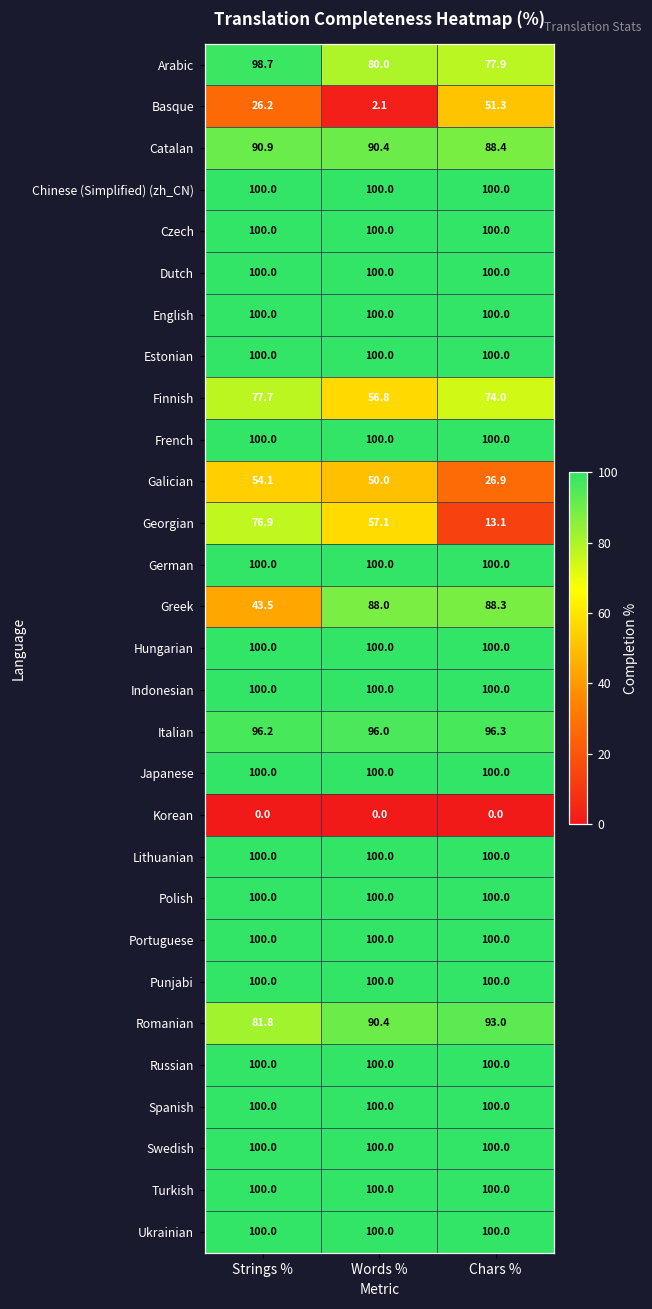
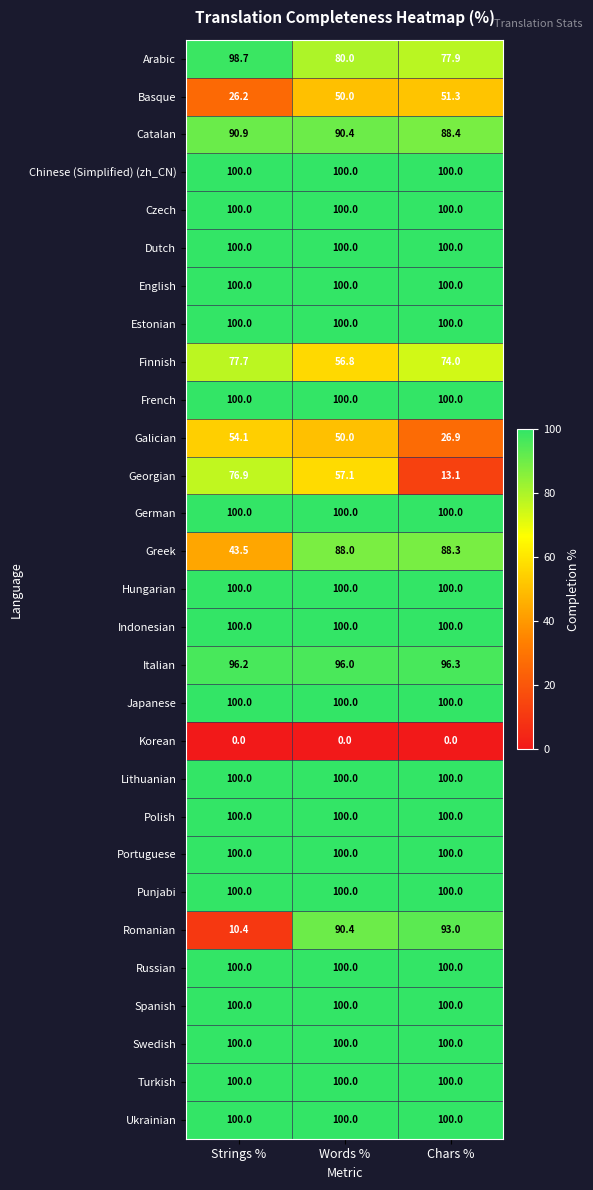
  {
    "Arabic": {
      "Strings %": 98.7,
      "Words %": 80.0,
      "Chars %": 77.9
    },
    "Basque": {
      "Strings %": 26.2,
-     "Words %": 2.1,
+     "Words %": 50.0,
      "Chars %": 51.3
    },
    "Catalan": {
      "Strings %": 90.9,
      "Words %": 90.4,
      "Chars %": 88.4
    },
    "Chinese (Simplified) (zh_CN)": {
      "Strings %": 100.0,
      "Words %": 100.0,
      "Chars %": 100.0
    },
    "Czech": {
      "Strings %": 100.0,
      "Words %": 100.0,
      "Chars %": 100.0
    },
    "Dutch": {
      "Strings %": 100.0,
      "Words %": 100.0,
      "Chars %": 100.0
    },
    "English": {
      "Strings %": 100.0,
      "Words %": 100.0,
      "Chars %": 100.0
    },
    "Estonian": {
      "Strings %": 100.0,
      "Words %": 100.0,
      "Chars %": 100.0
    },
    "Finnish": {
      "Strings %": 77.7,
      "Words %": 56.8,
      "Chars %": 74.0
    },
    "French": {
      "Strings %": 100.0,
      "Words %": 100.0,
      "Chars %": 100.0
    },
    "Galician": {
      "Strings %": 54.1,
      "Words %": 50.0,
      "Chars %": 26.9
    },
    "Georgian": {
      "Strings %": 76.9,
      "Words %": 57.1,
      "Chars %": 13.1
    },
    "German": {
      "Strings %": 100.0,
      "Words %": 100.0,
      "Chars %": 100.0
    },
    "Greek": {
      "Strings %": 43.5,
      "Words %": 88.0,
      "Chars %": 88.3
    },
    "Hungarian": {
      "Strings %": 100.0,
      "Words %": 100.0,
      "Chars %": 100.0
    },
    "Indonesian": {
      "Strings %": 100.0,
      "Words %": 100.0,
      "Chars %": 100.0
    },
    "Italian": {
      "Strings %": 96.2,
      "Words %": 96.0,
      "Chars %": 96.3
    },
    "Japanese": {
      "Strings %": 100.0,
      "Words %": 100.0,
      "Chars %": 100.0
    },
    "Korean": {
      "Strings %": 0.0,
      "Words %": 0.0,
      "Chars %": 0.0
    },
    "Lithuanian": {
      "Strings %": 100.0,
      "Words %": 100.0,
      "Chars %": 100.0
    },
    "Polish": {
      "Strings %": 100.0,
      "Words %": 100.0,
      "Chars %": 100.0
    },
    "Portuguese": {
      "Strings %": 100.0,
      "Words %": 100.0,
      "Chars %": 100.0
    },
    "Punjabi": {
      "Strings %": 100.0,
      "Words %": 100.0,
      "Chars %": 100.0
    },
    "Romanian": {
-     "Strings %": 81.8,
+     "Strings %": 10.4,
      "Words %": 90.4,
      "Chars %": 93.0
    },
    "Russian": {
      "Strings %": 100.0,
      "Words %": 100.0,
      "Chars %": 100.0
    },
    "Spanish": {
      "Strings %": 100.0,
      "Words %": 100.0,
      "Chars %": 100.0
    },
    "Swedish": {
      "Strings %": 100.0,
      "Words %": 100.0,
      "Chars %": 100.0
    },
    "Turkish": {
      "Strings %": 100.0,
      "Words %": 100.0,
      "Chars %": 100.0
    },
    "Ukrainian": {
      "Strings %": 100.0,
      "Words %": 100.0,
      "Chars %": 100.0
    }
  }
